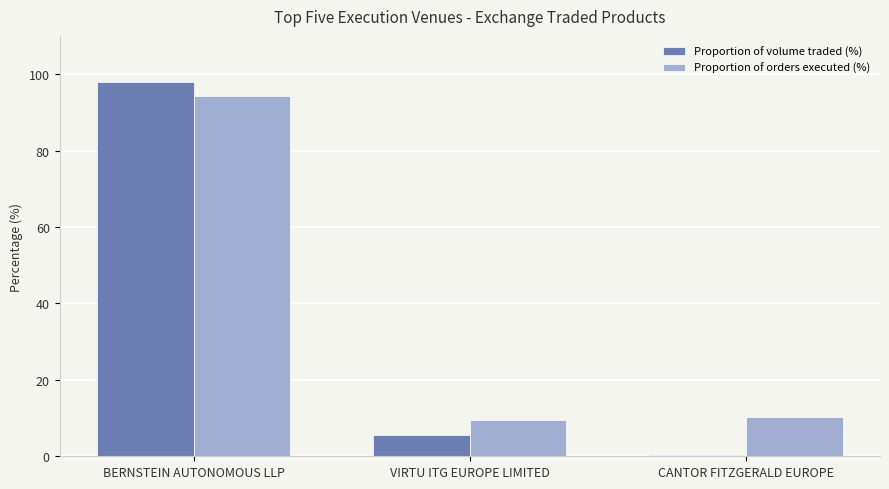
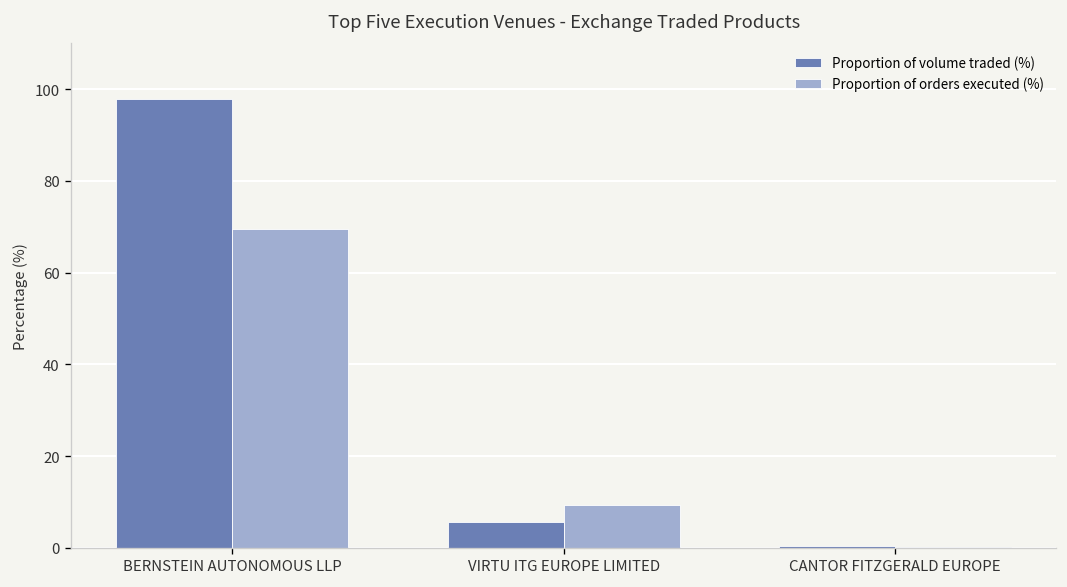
  {
    "Proportion of volume traded (%)": {
      "BERNSTEIN AUTONOMOUS LLP": 98,
      "VIRTU ITG EUROPE LIMITED": 6
    },
    "Proportion of orders executed (%)": {
-     "BERNSTEIN AUTONOMOUS LLP": 94,
+     "BERNSTEIN AUTONOMOUS LLP": 69,
      "VIRTU ITG EUROPE LIMITED": 9,
-     "CANTOR FITZGERALD EUROPE": 10
+     "CANTOR FITZGERALD EUROPE": 0
    }
  }
